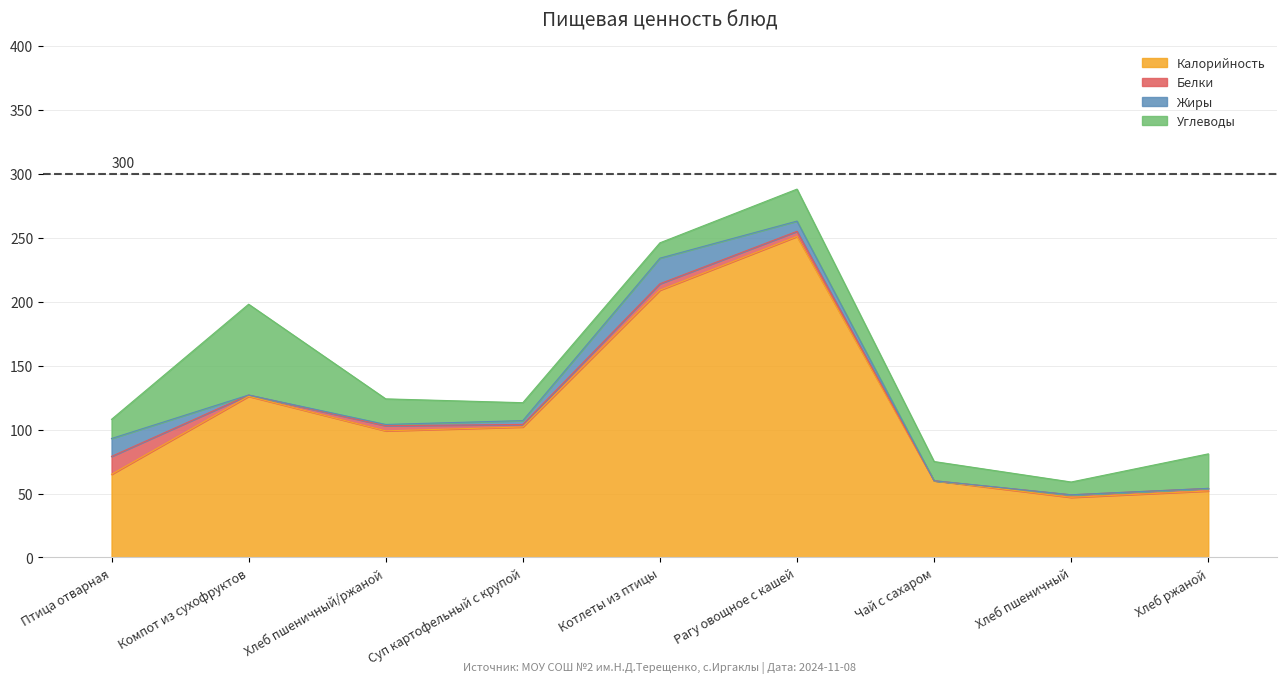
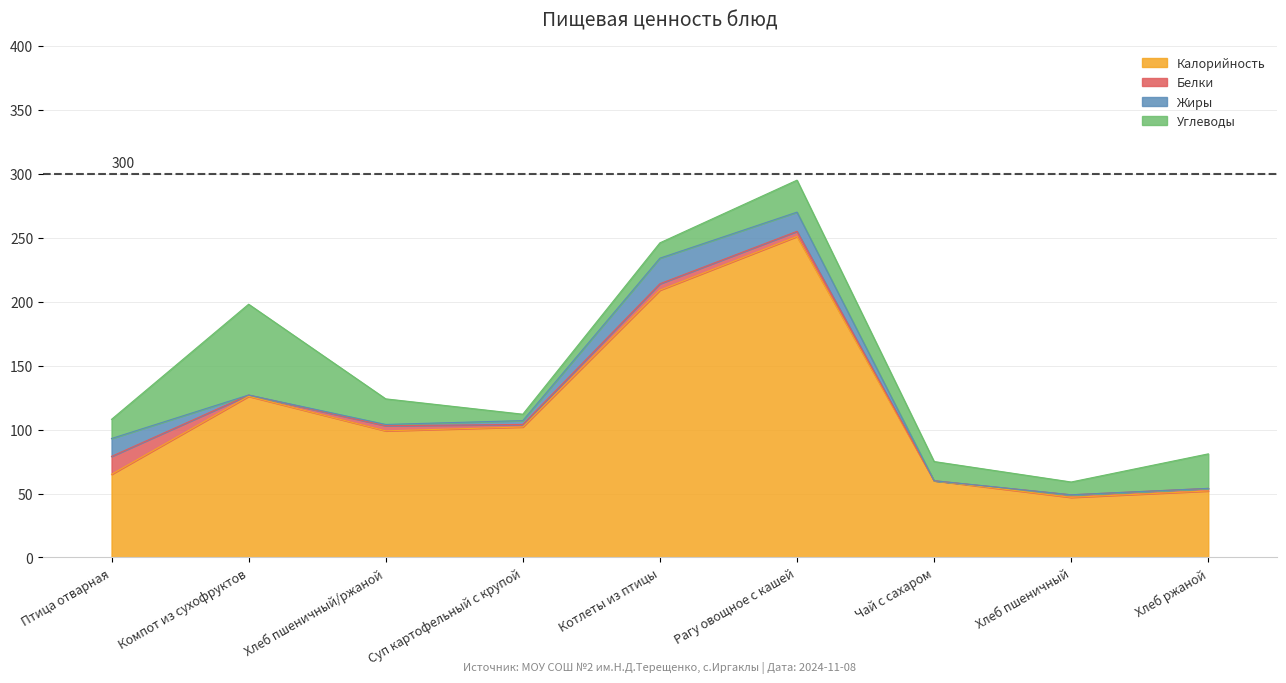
  {
    "Калорийность": {
      "Птица отварная": 65,
      "Хлеб пшеничный/ржаной": 99,
      "Суп картофельный с крупой": 102,
      "Котлеты из птицы": 209,
      "Рагу овощное с кашей": 251
    },
    "Белки": {
      "Птица отварная": 14,
      "Суп картофельный с крупой": 2,
      "Котлеты из птицы": 5,
      "Рагу овощное с кашей": 4
    },
    "Жиры": {
      "Птица отварная": 14,
      "Суп картофельный с крупой": 3,
      "Котлеты из птицы": 20,
-     "Рагу овощное с кашей": 8
+     "Рагу овощное с кашей": 15
    },
    "Углеводы": {
      "Птица отварная": 15,
      "Компот из сухофруктов": 71,
      "Хлеб пшеничный/ржаной": 20,
-     "Суп картофельный с крупой": 14,
+     "Суп картофельный с крупой": 5,
      "Котлеты из птицы": 12,
      "Рагу овощное с кашей": 25,
      "Чай с сахаром": 15,
      "Хлеб пшеничный": 10,
      "Хлеб ржаной": 27
    }
  }
